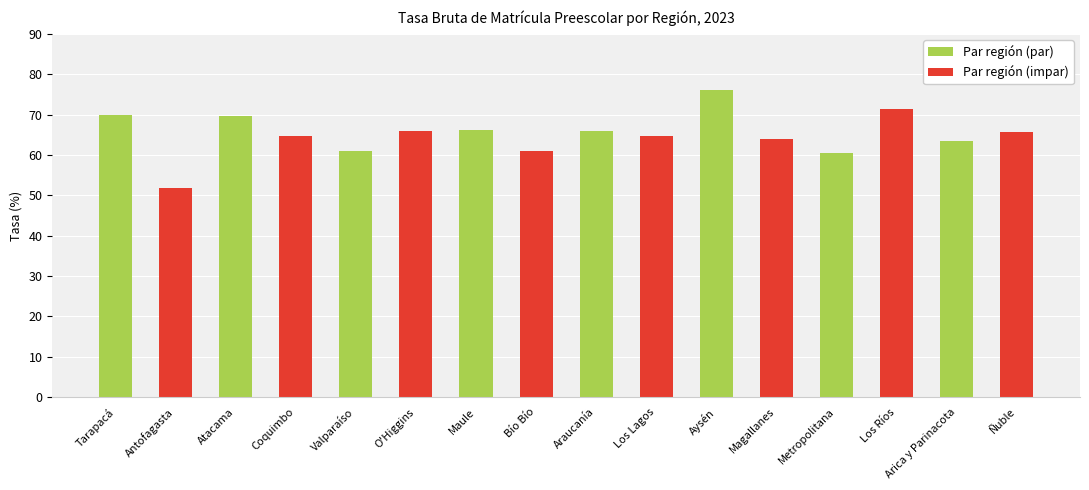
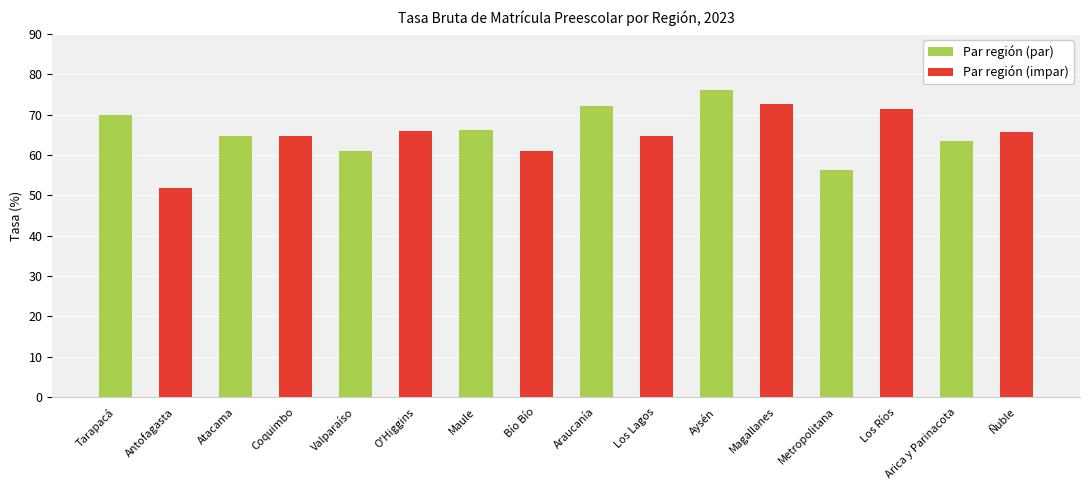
  {
    "Tarapacá": 70,
    "Antofagasta": 52,
-   "Atacama": 70,
+   "Atacama": 65,
    "Coquimbo": 65,
    "Valparaíso": 61,
    "O'Higgins": 66,
    "Maule": 66,
    "Bío Bío": 61,
-   "Araucanía": 66,
+   "Araucanía": 72,
    "Los Lagos": 65,
    "Aysén": 76,
-   "Magallanes": 64,
-   "Metropolitana": 60,
+   "Magallanes": 73,
+   "Metropolitana": 56,
    "Los Ríos": 71,
    "Arica y Parinacota": 63,
    "Ñuble": 66
  }
